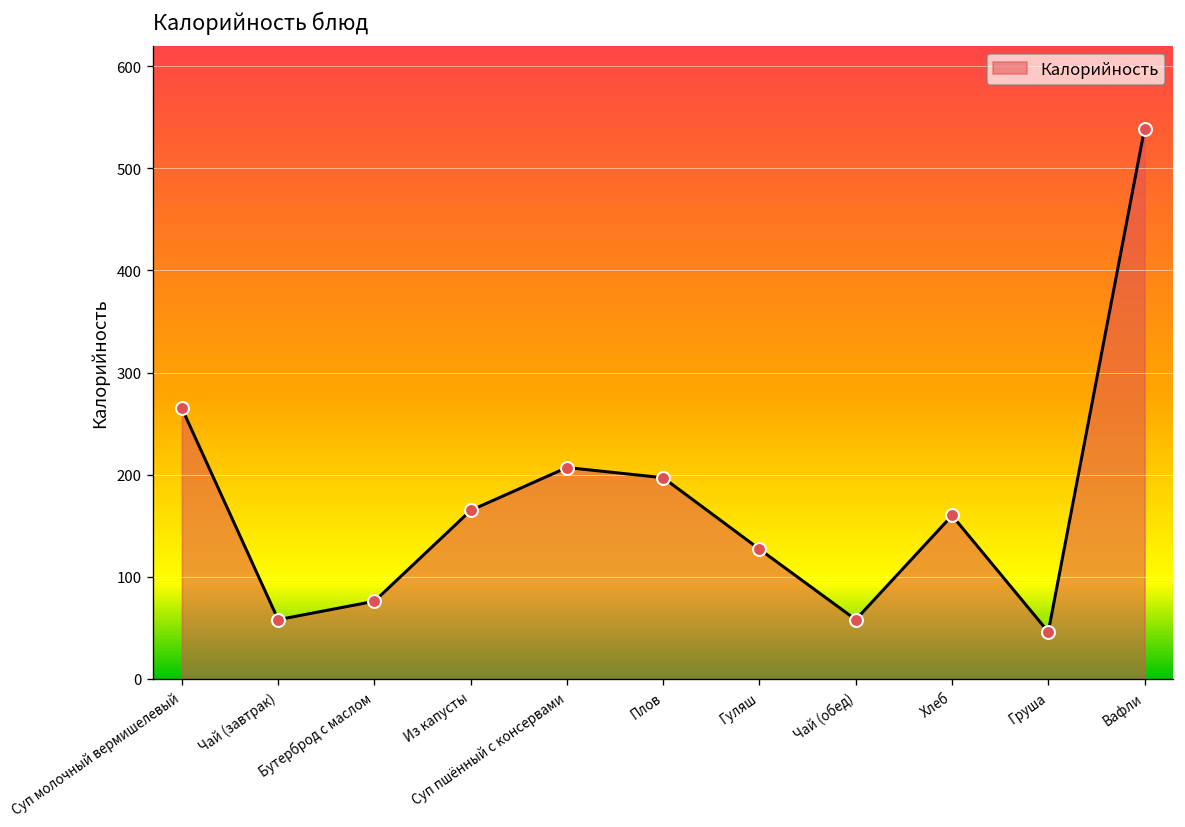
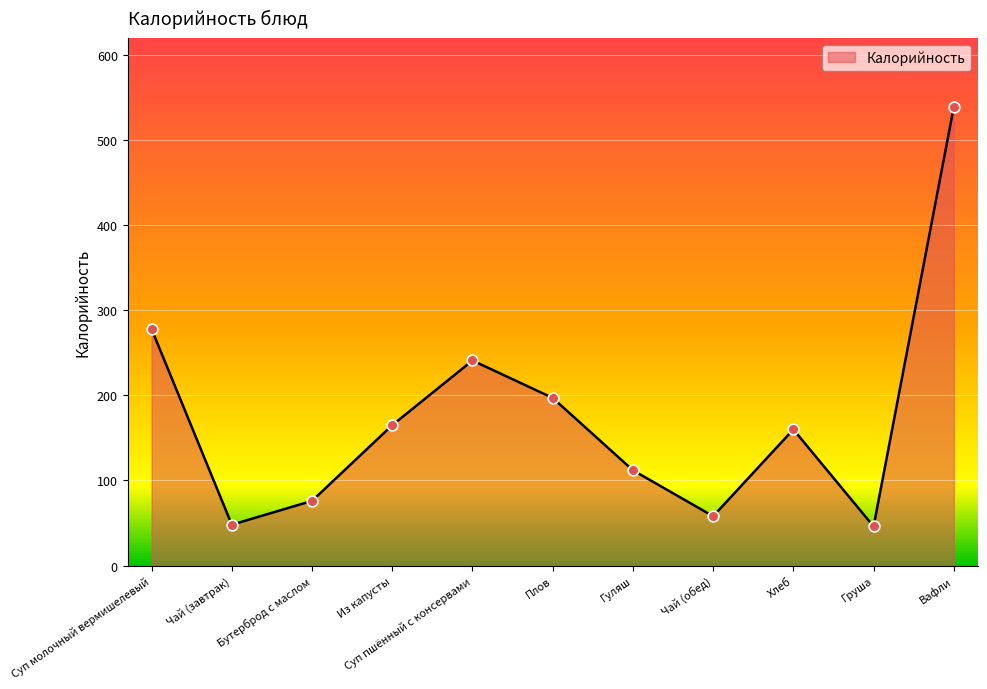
  {
-   "Суп молочный вермишелевый": 270,
-   "Чай (завтрак)": 60,
+   "Суп молочный вермишелевый": 280,
+   "Чай (завтрак)": 50,
    "Бутерброд с маслом": 80,
    "Из капусты": 170,
-   "Суп пшённый с консервами": 210,
+   "Суп пшённый с консервами": 240,
    "Плов": 200,
-   "Гуляш": 130,
+   "Гуляш": 110,
    "Чай (обед)": 60,
    "Хлеб": 160,
    "Груша": 50,
    "Вафли": 540
  }
